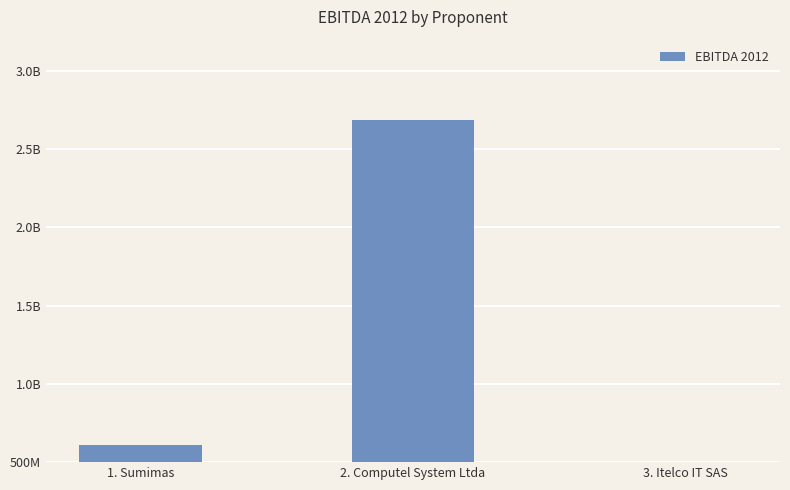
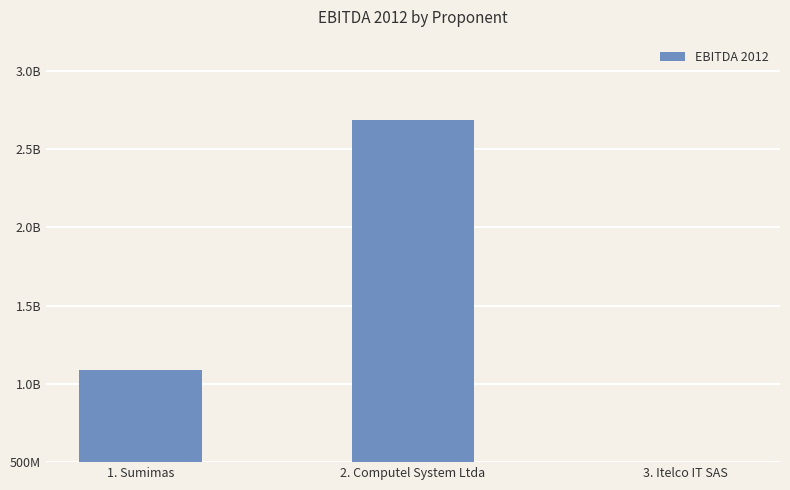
  {
-   "1. Sumimas": 610000000,
+   "1. Sumimas": 1090000000,
    "2. Computel System Ltda": 2690000000
  }
